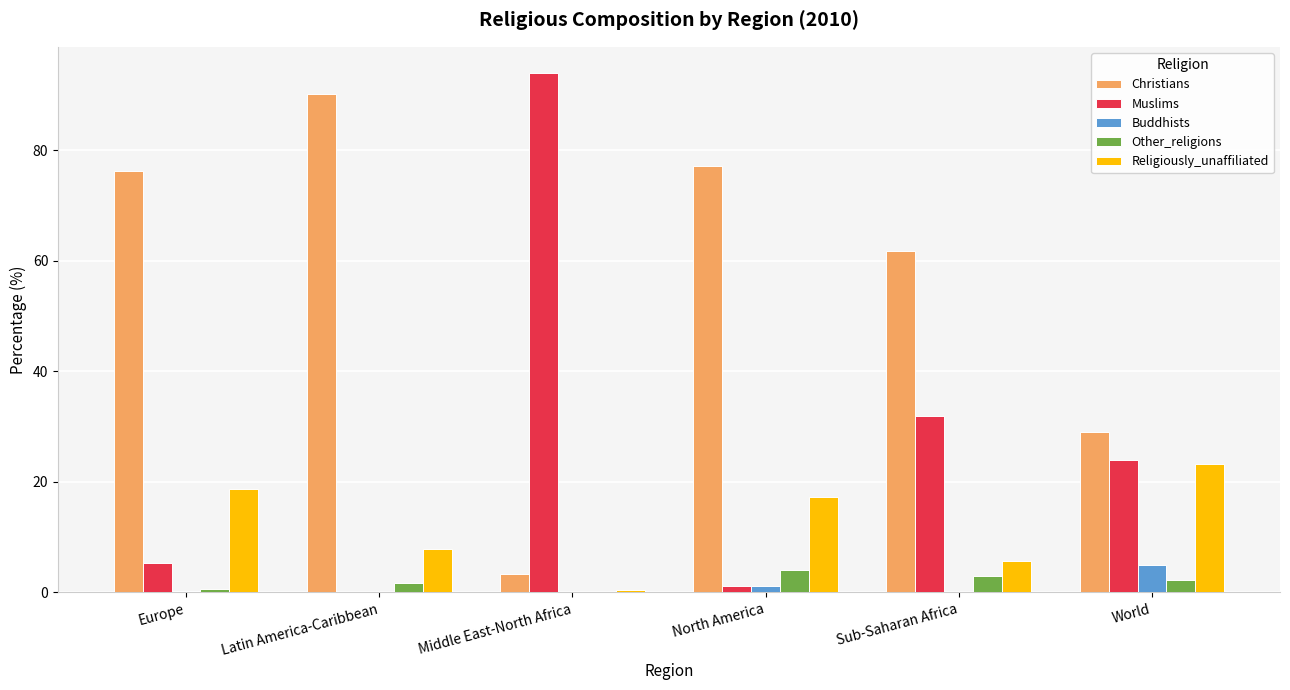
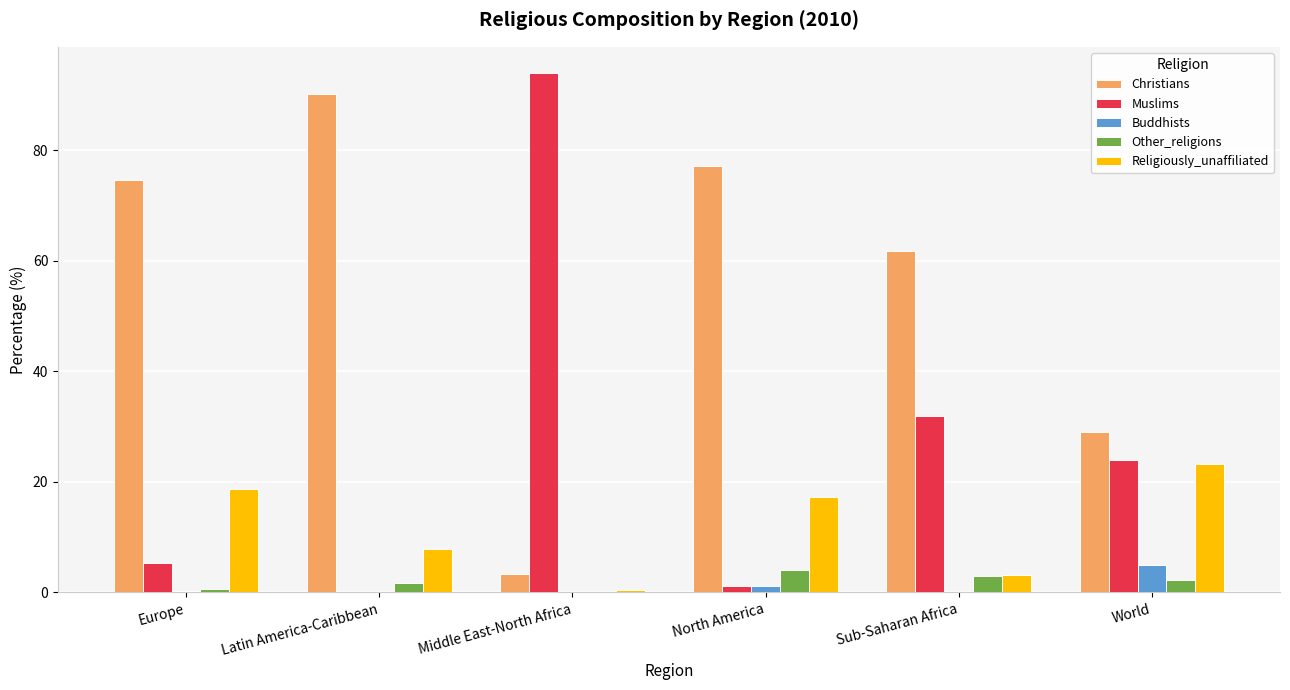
  {
    "Christians": {
-     "Europe": 76,
+     "Europe": 75,
      "Latin America-Caribbean": 90,
      "Middle East-North Africa": 3,
      "North America": 77,
      "Sub-Saharan Africa": 62,
      "World": 29
    },
    "Muslims": {
      "Europe": 5,
      "Middle East-North Africa": 94,
      "North America": 1,
      "Sub-Saharan Africa": 32,
      "World": 24
    },
    "Buddhists": {
      "North America": 1,
      "World": 5
    },
    "Other_religions": {
      "Europe": 1,
      "Latin America-Caribbean": 2,
      "North America": 4,
      "Sub-Saharan Africa": 3,
      "World": 2
    },
    "Religiously_unaffiliated": {
      "Europe": 19,
      "Latin America-Caribbean": 8,
      "North America": 17,
-     "Sub-Saharan Africa": 6,
+     "Sub-Saharan Africa": 3,
      "World": 23
    }
  }
